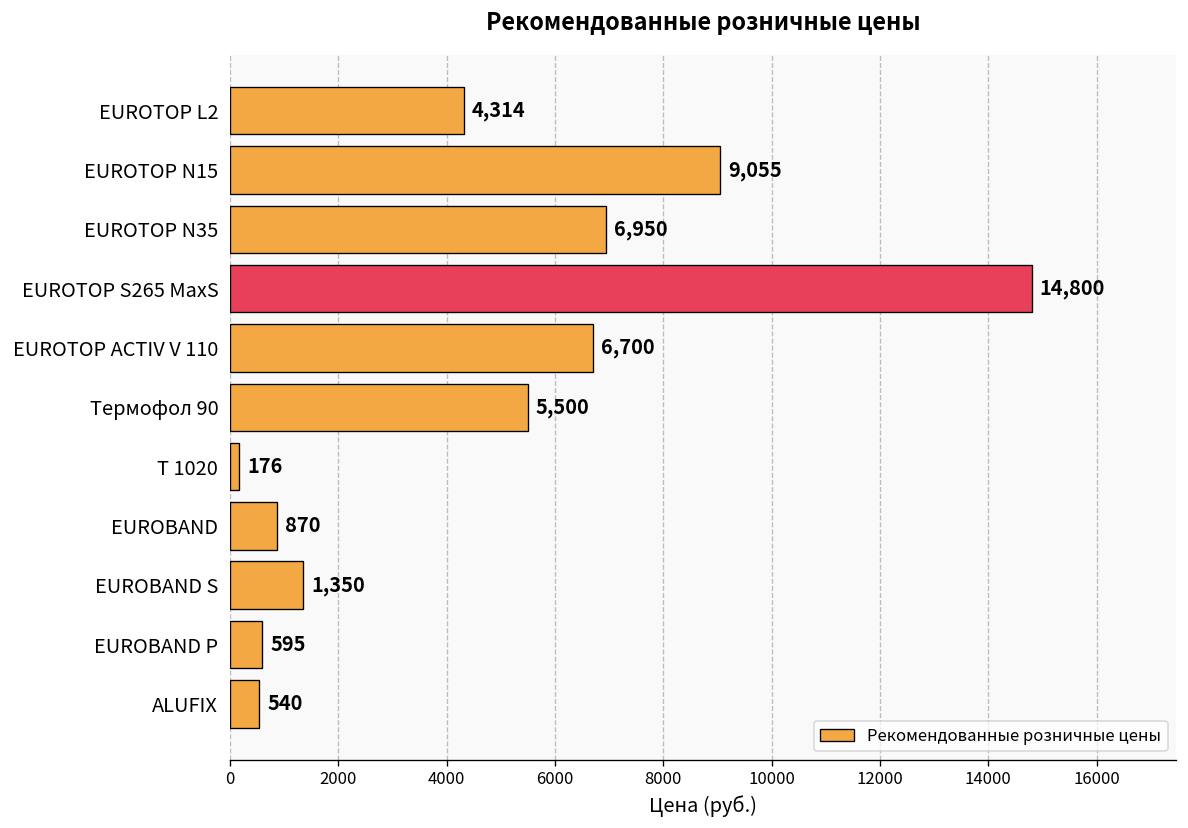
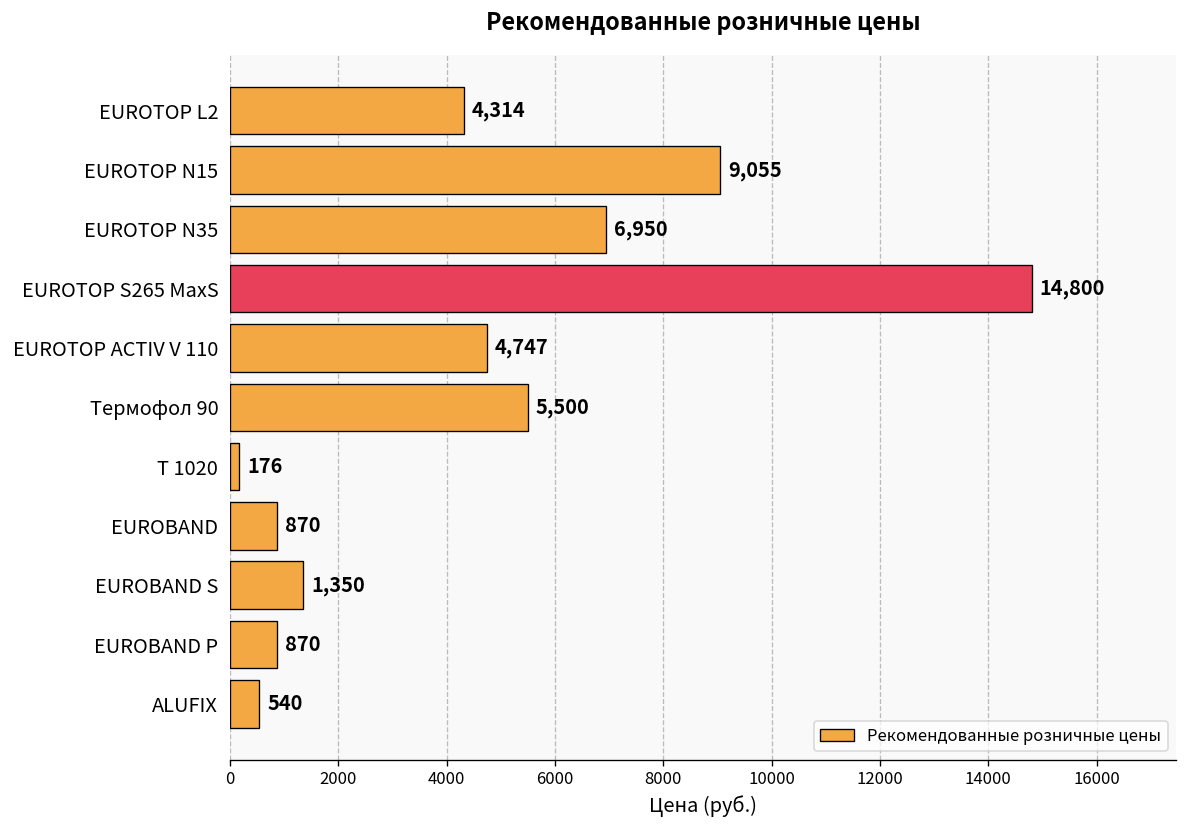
  {
    "EUROTOP L2": "4,314",
    "EUROTOP N15": "9,055",
    "EUROTOP N35": "6,950",
    "EUROTOP S265 MaxS": "14,800",
-   "EUROTOP ACTIV V 110": "6,700",
+   "EUROTOP ACTIV V 110": "4,747",
    "Термофол 90": "5,500",
    "Т 1020": "176",
    "EUROBAND": "870",
    "EUROBAND S": "1,350",
-   "EUROBAND P": "595",
+   "EUROBAND P": "870",
    "ALUFIX": "540"
  }
